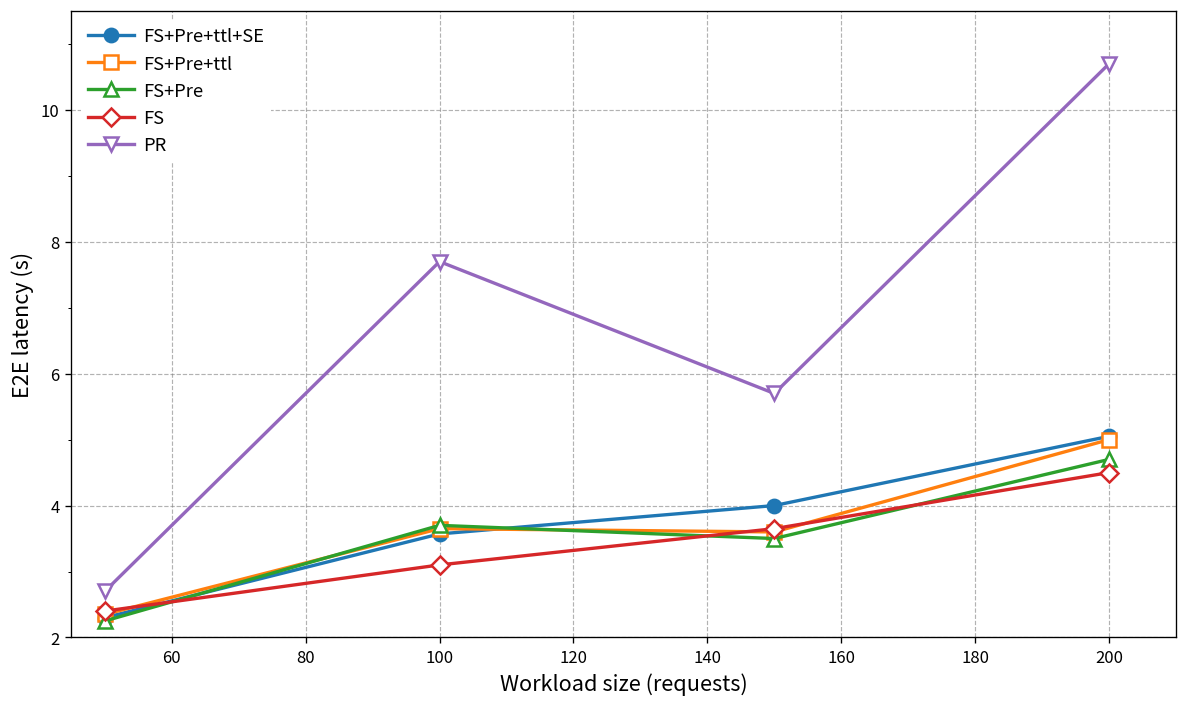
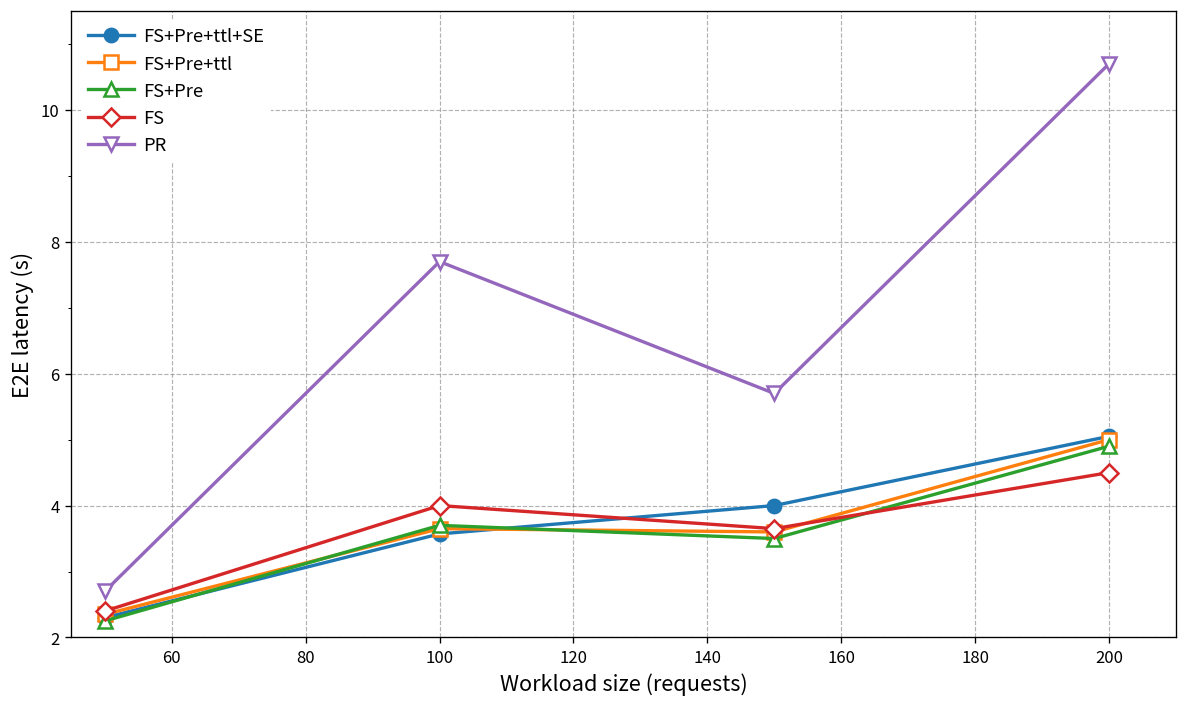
  {
    "FS+Pre+ttl+SE": {
      "100": 3.6,
      "200": 5.1
    },
    "FS+Pre+ttl": {
      "100": 3.7,
      "200": 5.0
    },
    "FS+Pre": {
      "100": 3.7,
-     "200": 4.7
+     "200": 4.9
    },
    "FS": {
-     "100": 3.1,
+     "100": 4.0,
      "200": 4.5
    },
    "PR": {
      "100": 7.7,
      "200": 10.7
    }
  }
